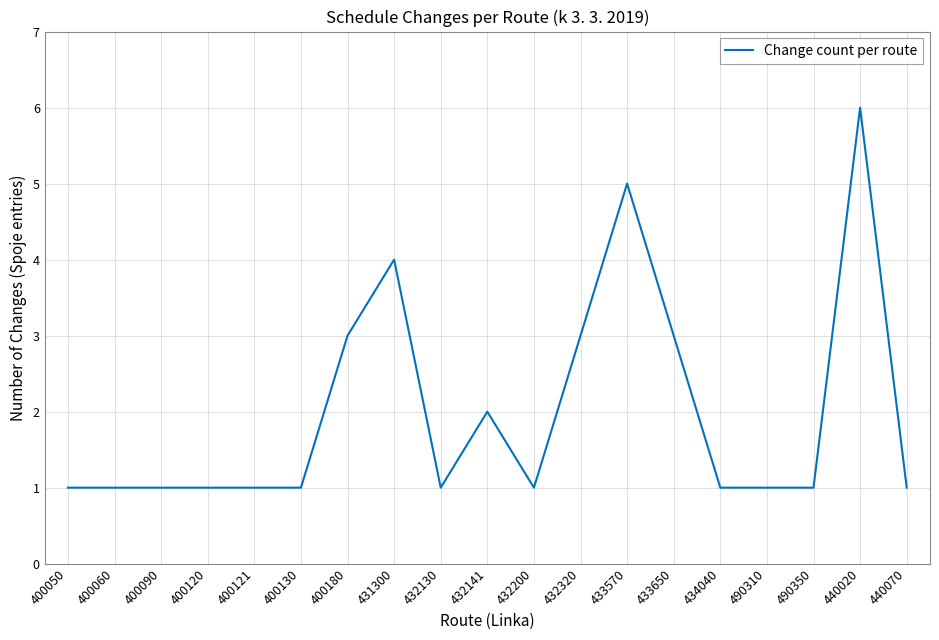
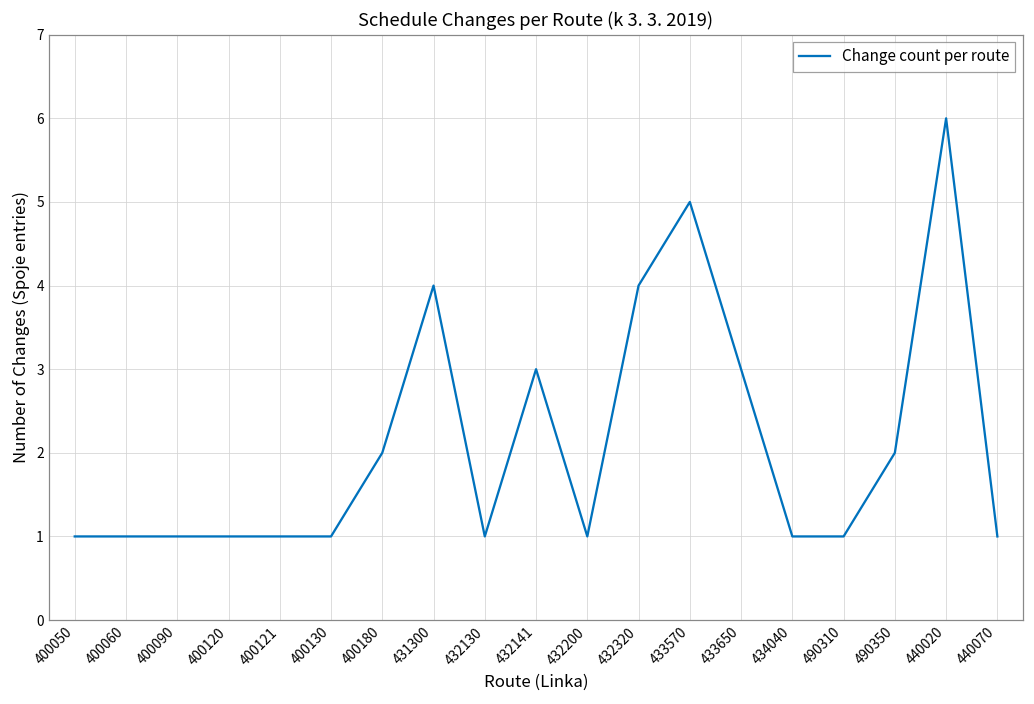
  {
    "400050": 1,
    "400060": 1,
    "400090": 1,
    "400120": 1,
    "400121": 1,
    "400130": 1,
-   "400180": 3,
+   "400180": 2,
    "431300": 4,
    "432130": 1,
-   "432141": 2,
+   "432141": 3,
    "432200": 1,
-   "432320": 3,
+   "432320": 4,
    "433570": 5,
    "433650": 3,
    "434040": 1,
    "490310": 1,
-   "490350": 1,
+   "490350": 2,
    "440020": 6,
    "440070": 1
  }
